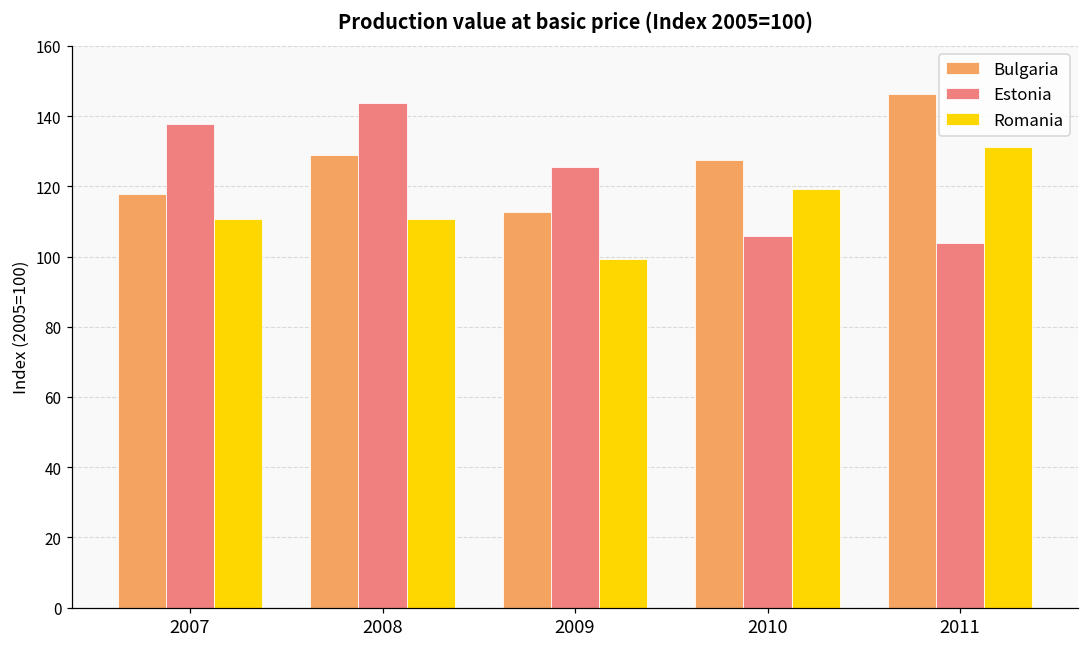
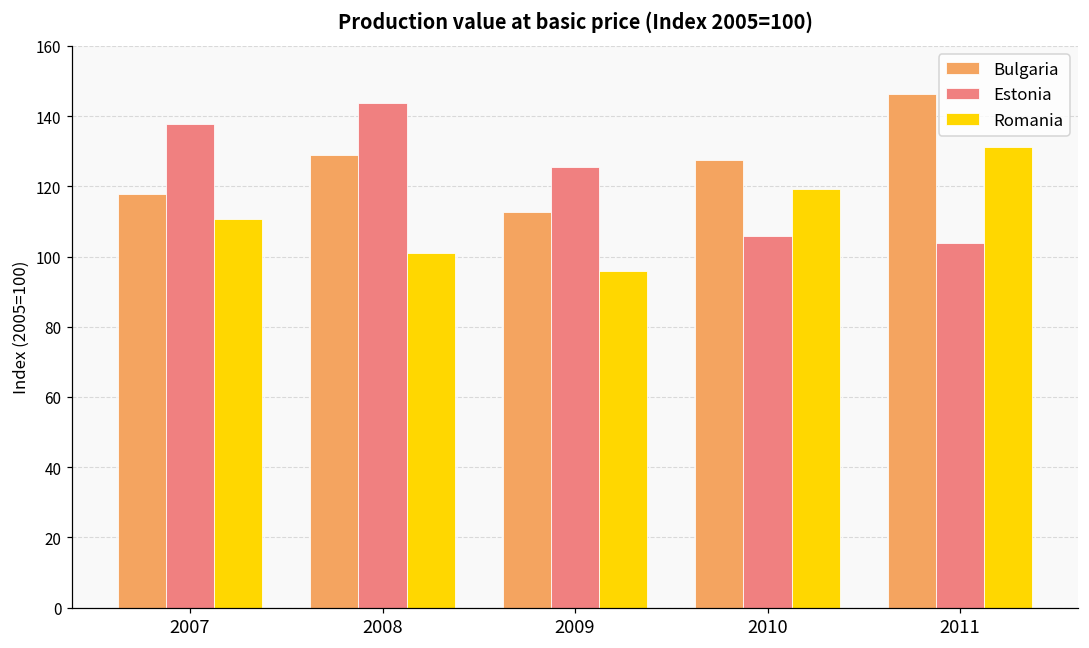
  {
    "Romania": {
      "2007": 111,
-     "2008": 111,
-     "2009": 99,
+     "2008": 101,
+     "2009": 96,
      "2010": 119,
      "2011": 131
    }
  }
